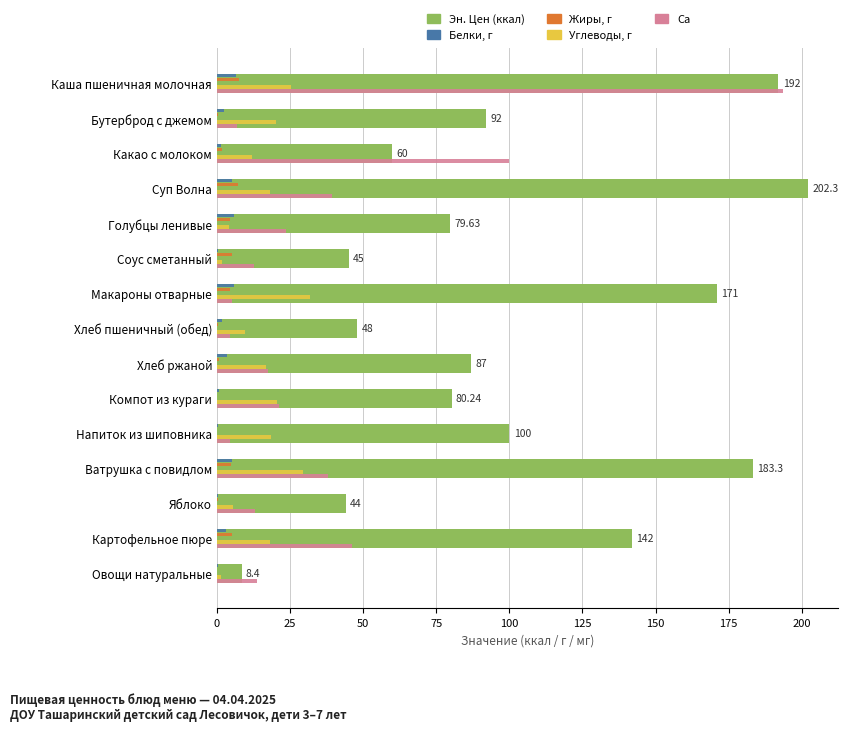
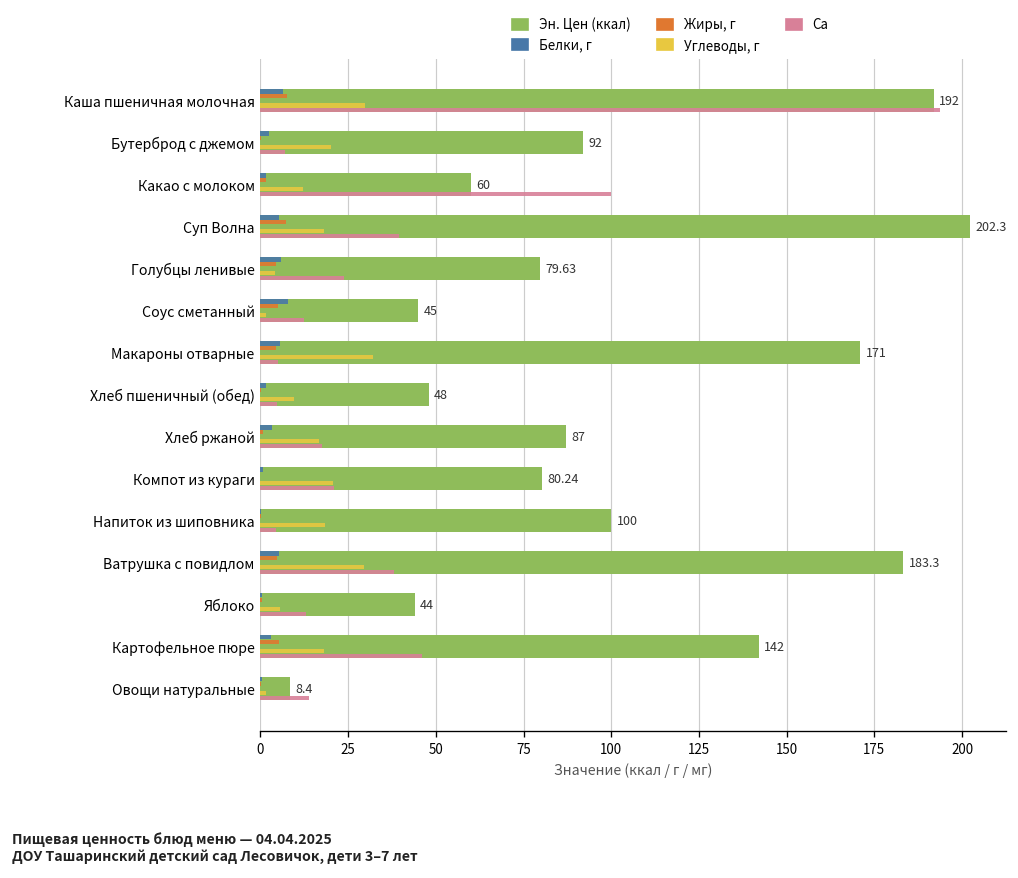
  {
    "Эн. Цен (ккал)": {
      "Каша пшеничная молочная": 192,
      "Бутерброд с джемом": 92,
      "Какао с молоком": 60,
      "Суп Волна": 202.3,
      "Голубцы ленивые": 79.63,
      "Соус сметанный": 45,
      "Макароны отварные": 171,
      "Хлеб пшеничный (обед)": 48,
      "Хлеб ржаной": 87,
      "Компот из кураги": 80.24,
      "Напиток из шиповника": 100,
      "Ватрушка с повидлом": 183.3,
      "Яблоко": 44,
      "Картофельное пюре": 142,
      "Овощи натуральные": 8.4
    },
    "Белки, г": {
      "Суп Волна": 5,
      "Голубцы ленивые": 6,
-     "Соус сметанный": 0,
+     "Соус сметанный": 8,
      "Картофельное пюре": 3
    },
    "Жиры, г": {
      "Компот из кураги": 0
    },
    "Углеводы, г": {
-     "Каша пшеничная молочная": 25
+     "Каша пшеничная молочная": 30
    },
    "Ca": {
      "Бутерброд с джемом": 7,
      "Какао с молоком": 100,
      "Компот из кураги": 21,
      "Напиток из шиповника": 5,
      "Ватрушка с повидлом": 38,
      "Яблоко": 13,
      "Картофельное пюре": 46
    }
  }
